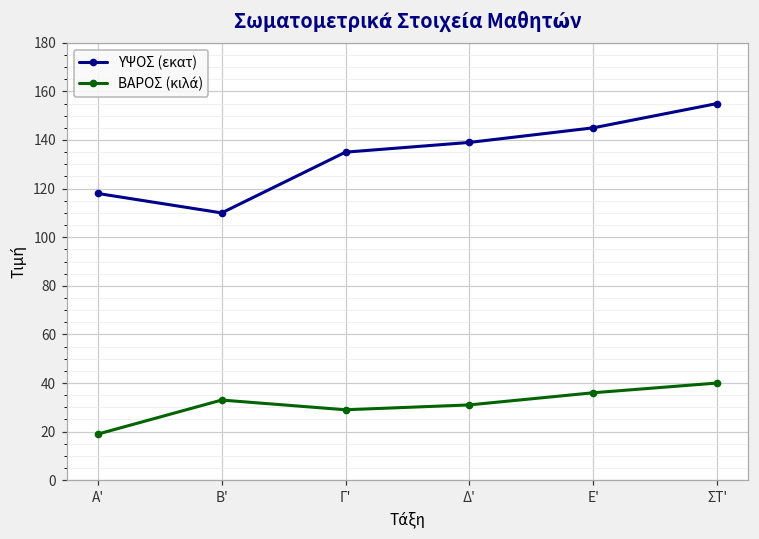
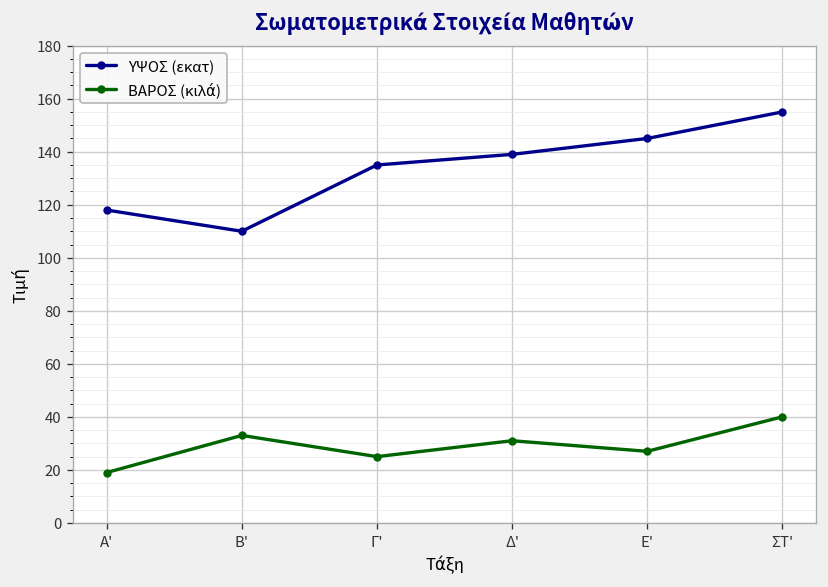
  {
    "ΥΨΟΣ (εκατ)": {
      "Α'": 118,
      "Β'": 110,
      "Γ'": 135,
      "Δ'": 139,
      "Ε'": 145,
      "ΣΤ'": 155
    },
    "ΒΑΡΟΣ (κιλά)": {
      "Α'": 19,
      "Β'": 33,
-     "Γ'": 29,
+     "Γ'": 25,
      "Δ'": 31,
-     "Ε'": 36,
+     "Ε'": 27,
      "ΣΤ'": 40
    }
  }
